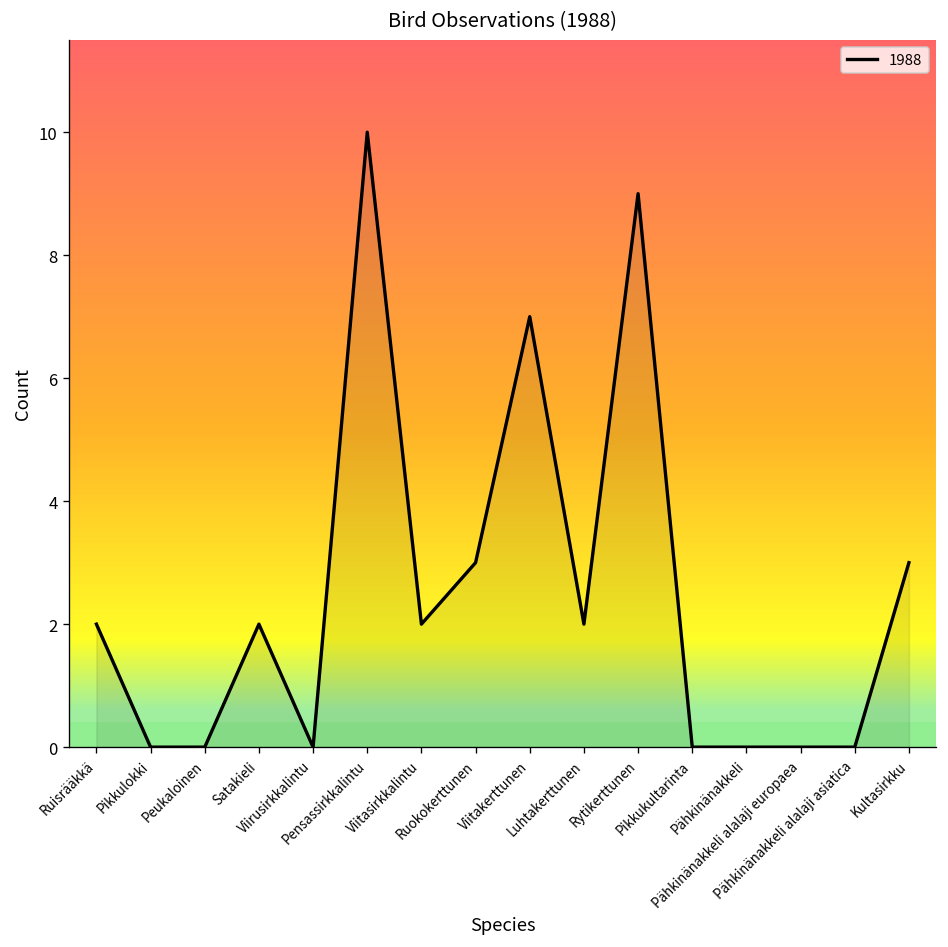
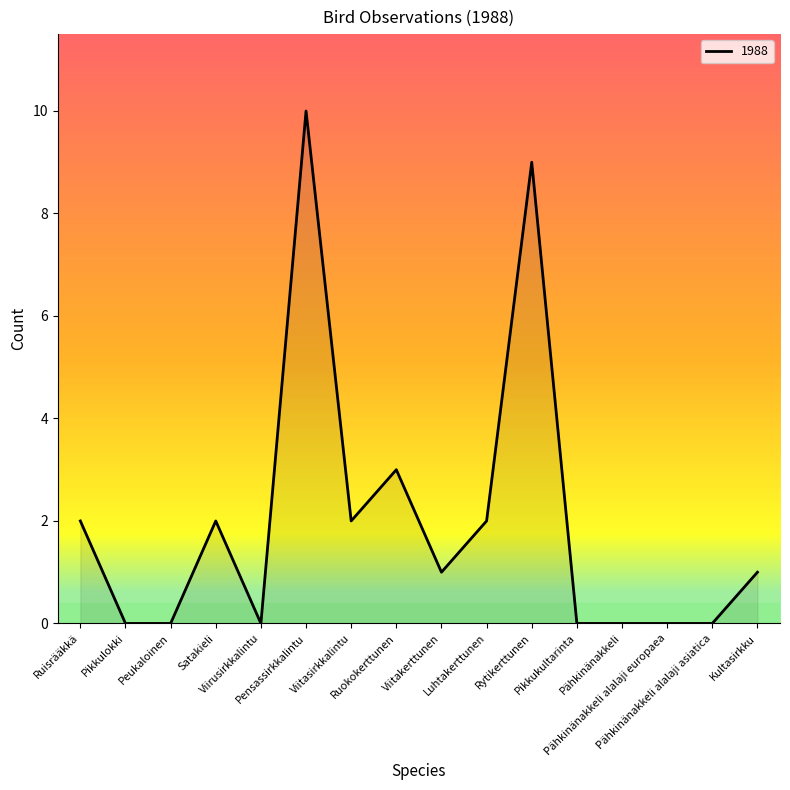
  {
    "Ruisrääkkä": 2,
    "Satakieli": 2,
    "Pensassirkkalintu": 10,
    "Viitasirkkalintu": 2,
    "Ruokokerttunen": 3,
-   "Viitakerttunen": 7,
+   "Viitakerttunen": 1,
    "Luhtakerttunen": 2,
    "Rytikerttunen": 9,
-   "Kultasirkku": 3
+   "Kultasirkku": 1
  }
